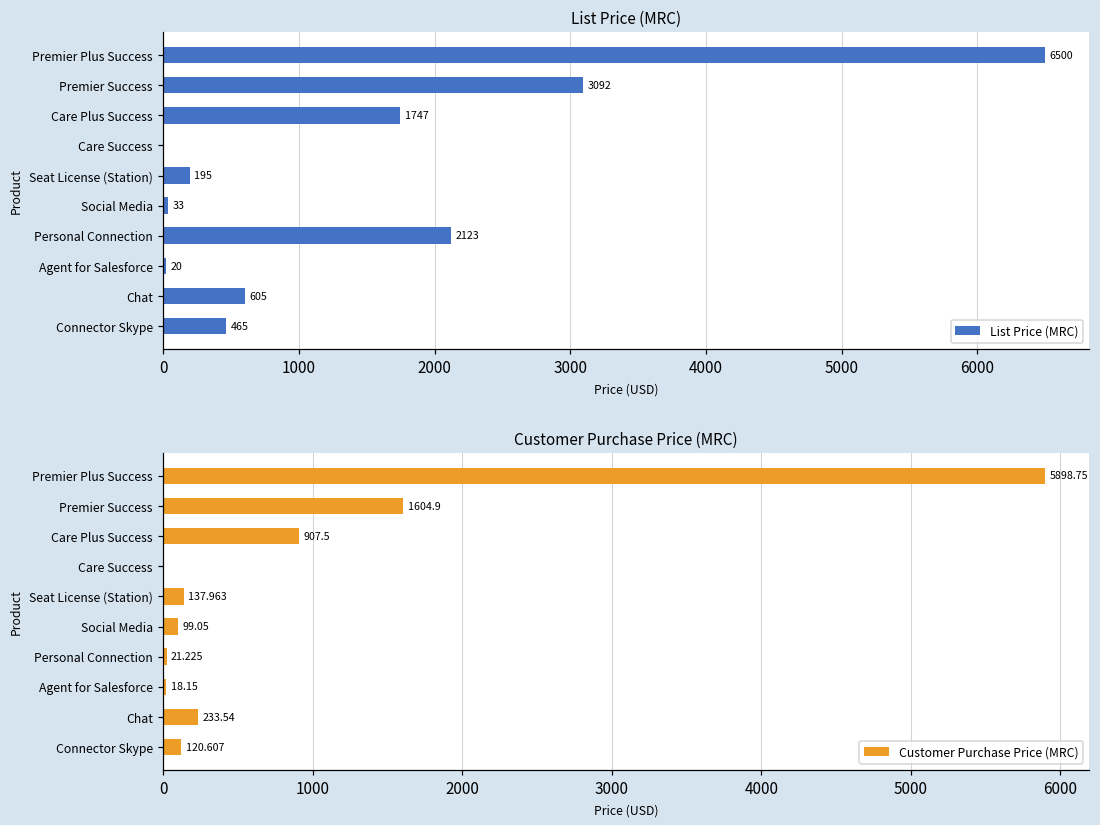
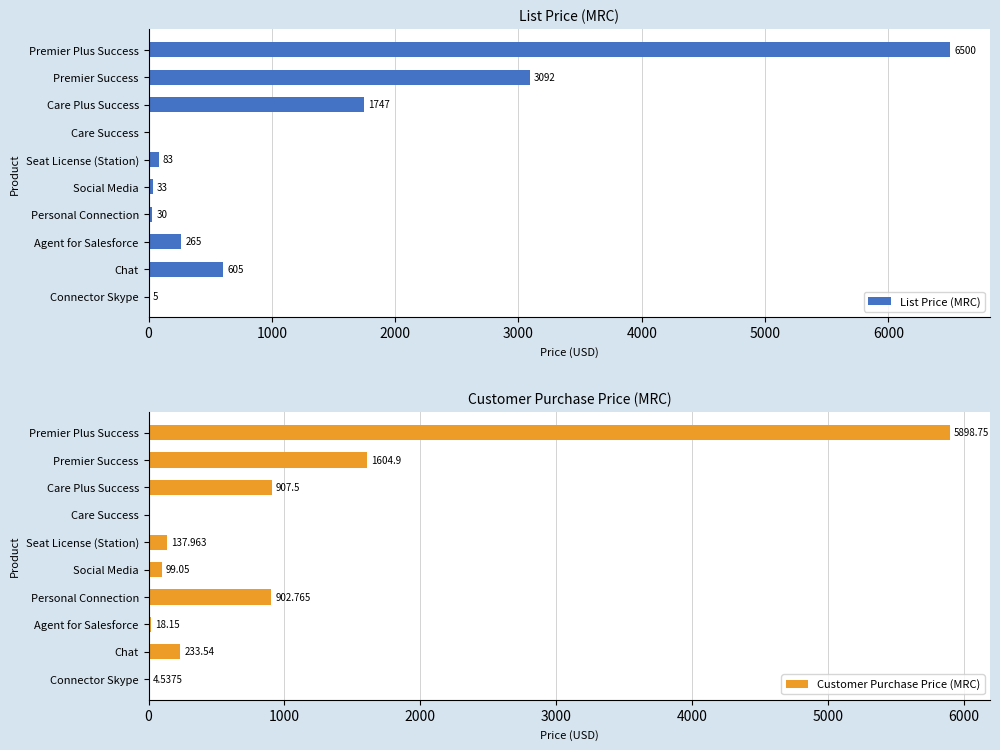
  {
    "List Price (MRC)": {
      "Premier Plus Success": 6500,
      "Premier Success": 3092,
      "Care Plus Success": 1747,
-     "Seat License (Station)": 195,
+     "Seat License (Station)": 83,
      "Social Media": 33,
-     "Personal Connection": 2123,
-     "Agent for Salesforce": 20,
+     "Personal Connection": 30,
+     "Agent for Salesforce": 265,
      "Chat": 605,
-     "Connector Skype": 465
+     "Connector Skype": 5
    },
    "Customer Purchase Price (MRC)": {
      "Premier Plus Success": 5898.75,
      "Premier Success": 1604.9,
      "Care Plus Success": 907.5,
      "Seat License (Station)": 137.963,
      "Social Media": 99.05,
-     "Personal Connection": 21.225,
+     "Personal Connection": 902.765,
      "Agent for Salesforce": 18.15,
      "Chat": 233.54,
-     "Connector Skype": 120.607
+     "Connector Skype": 4.5375
    }
  }
